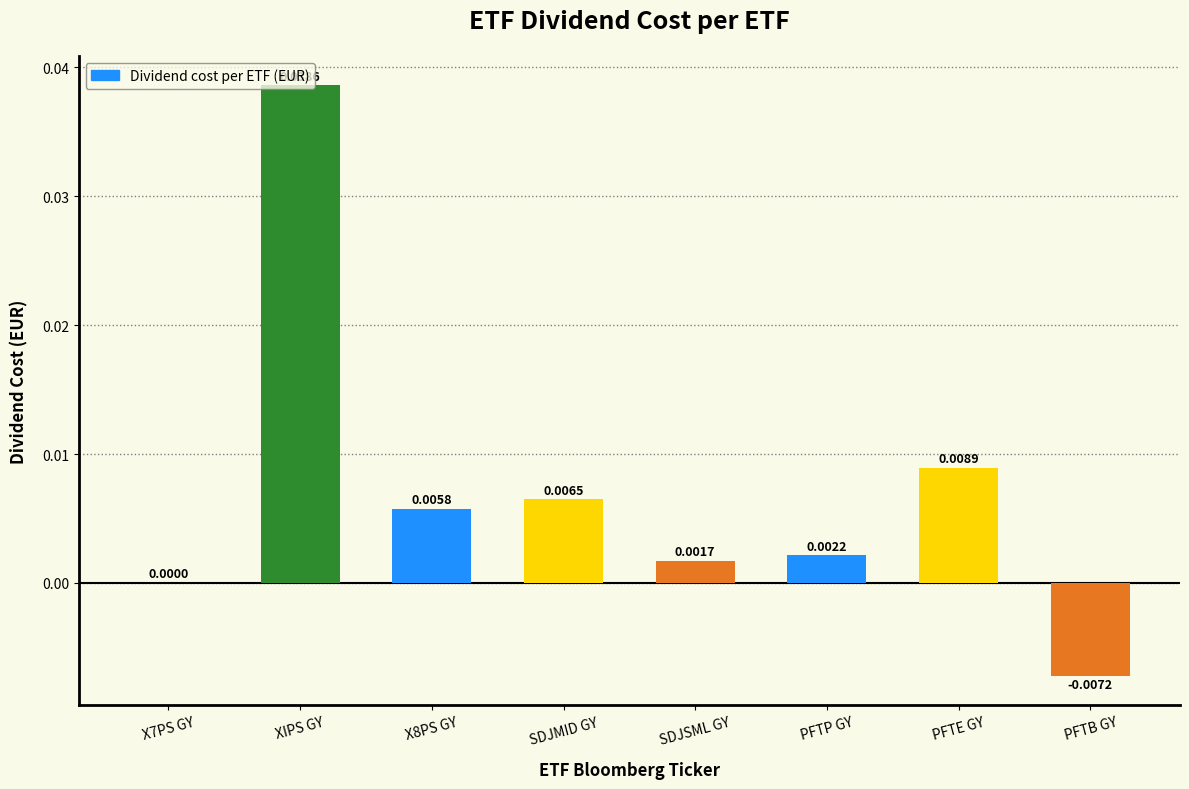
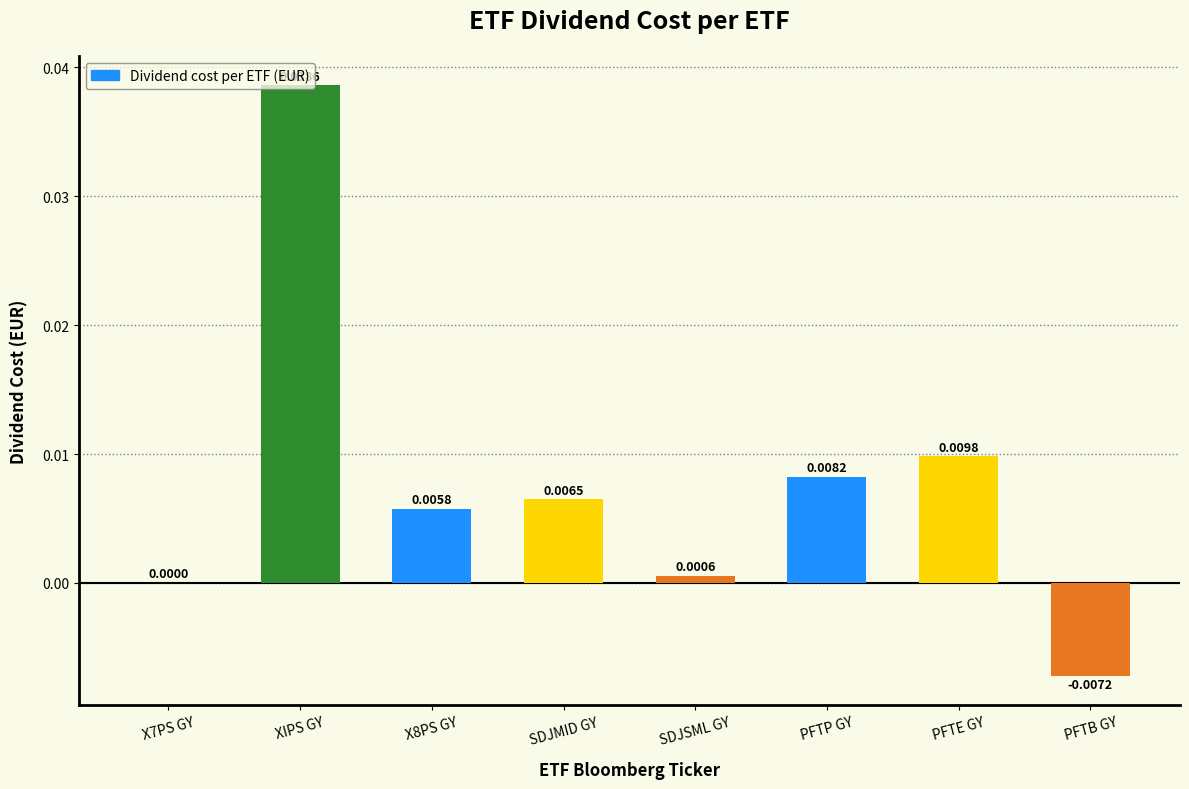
  {
    "X7PS GY": 0.0000,
    "X8PS GY": 0.0058,
    "SDJMID GY": 0.0065,
-   "SDJSML GY": 0.0017,
-   "PFTP GY": 0.0022,
-   "PFTE GY": 0.0089,
+   "SDJSML GY": 0.0006,
+   "PFTP GY": 0.0082,
+   "PFTE GY": 0.0098,
    "PFTB GY": -0.0072
  }
